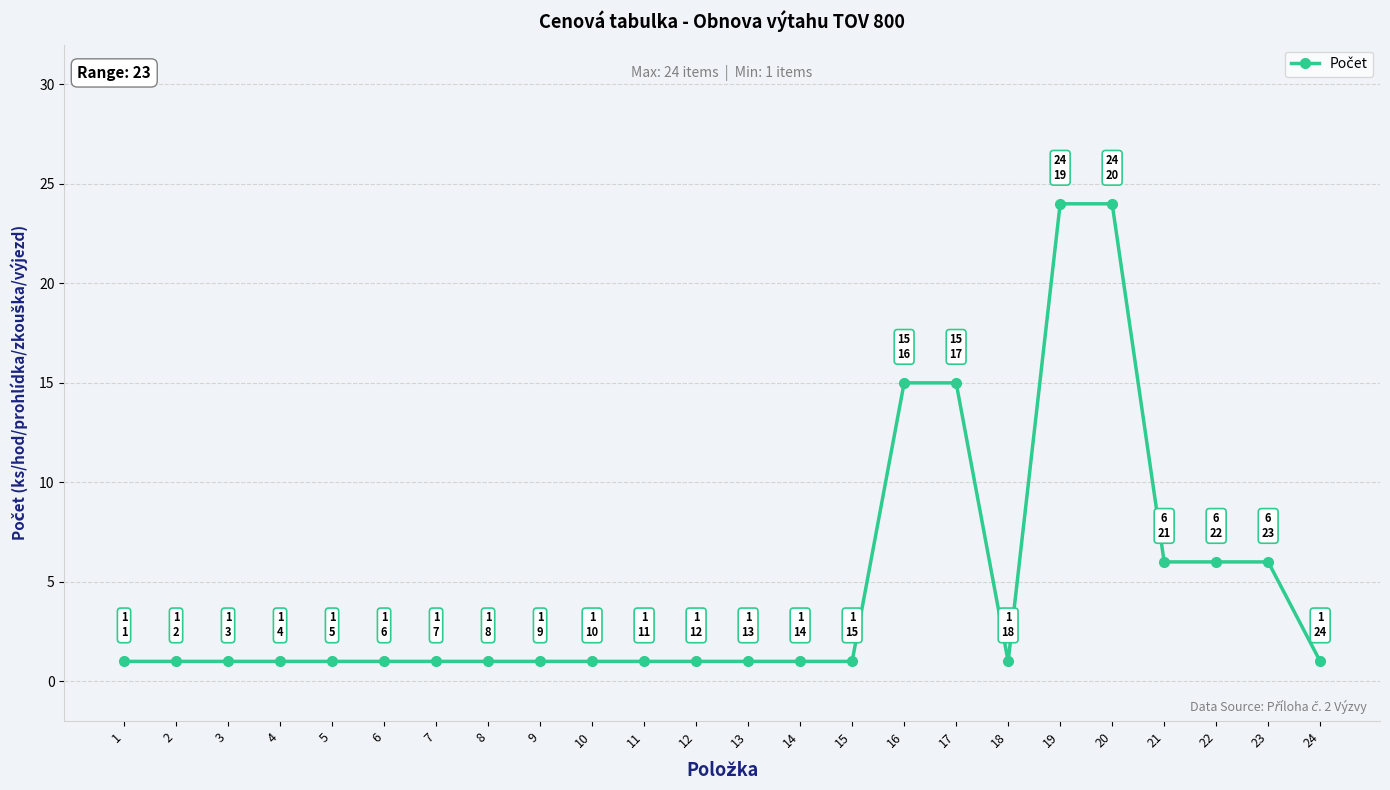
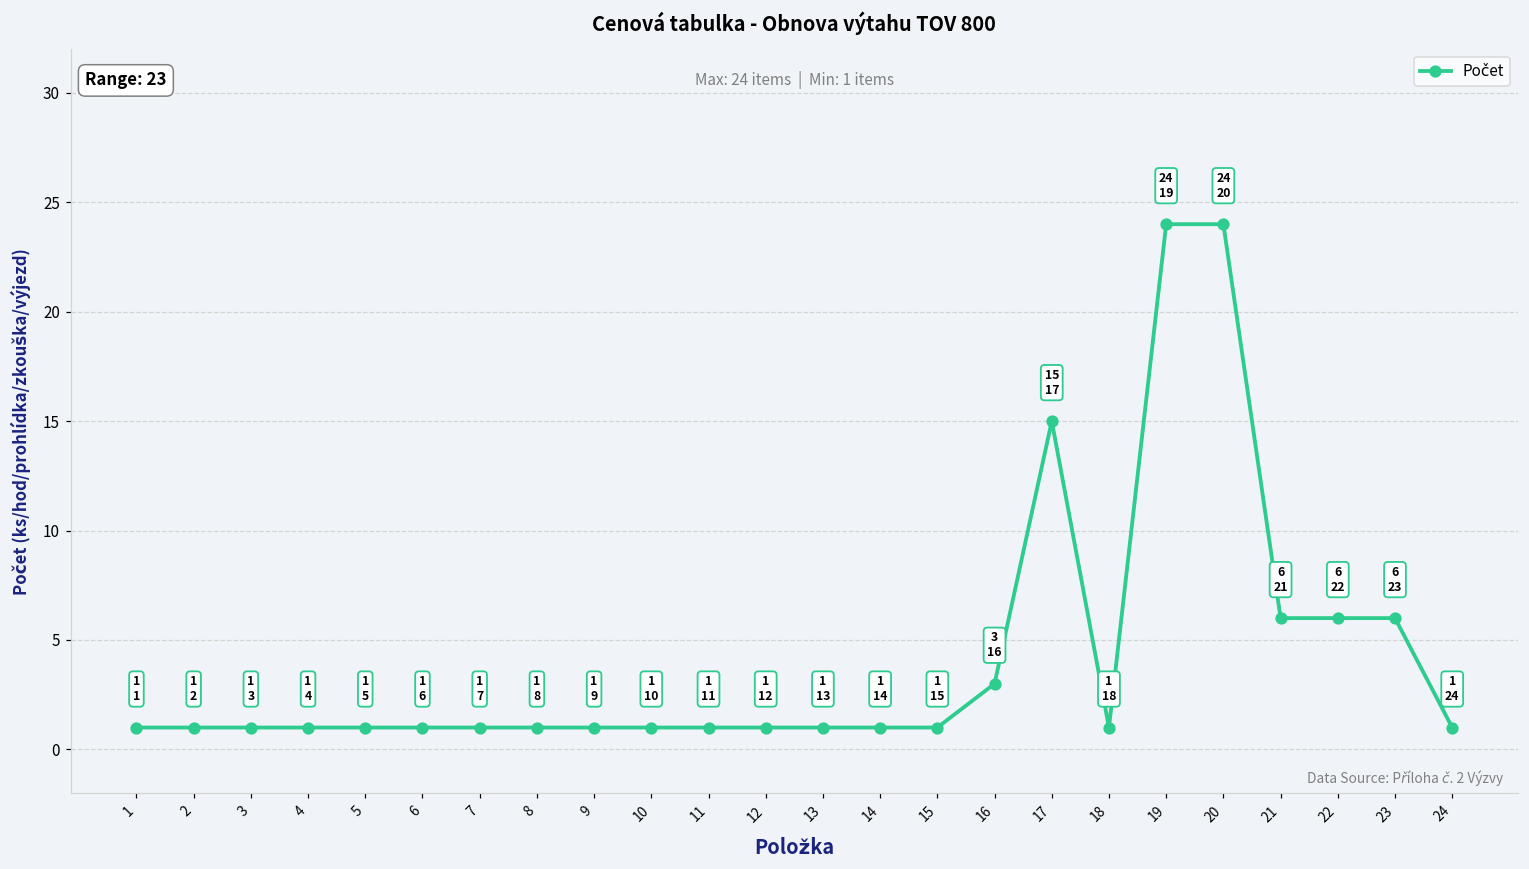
  {
-   "16": 15
+   "16": 3
  }
